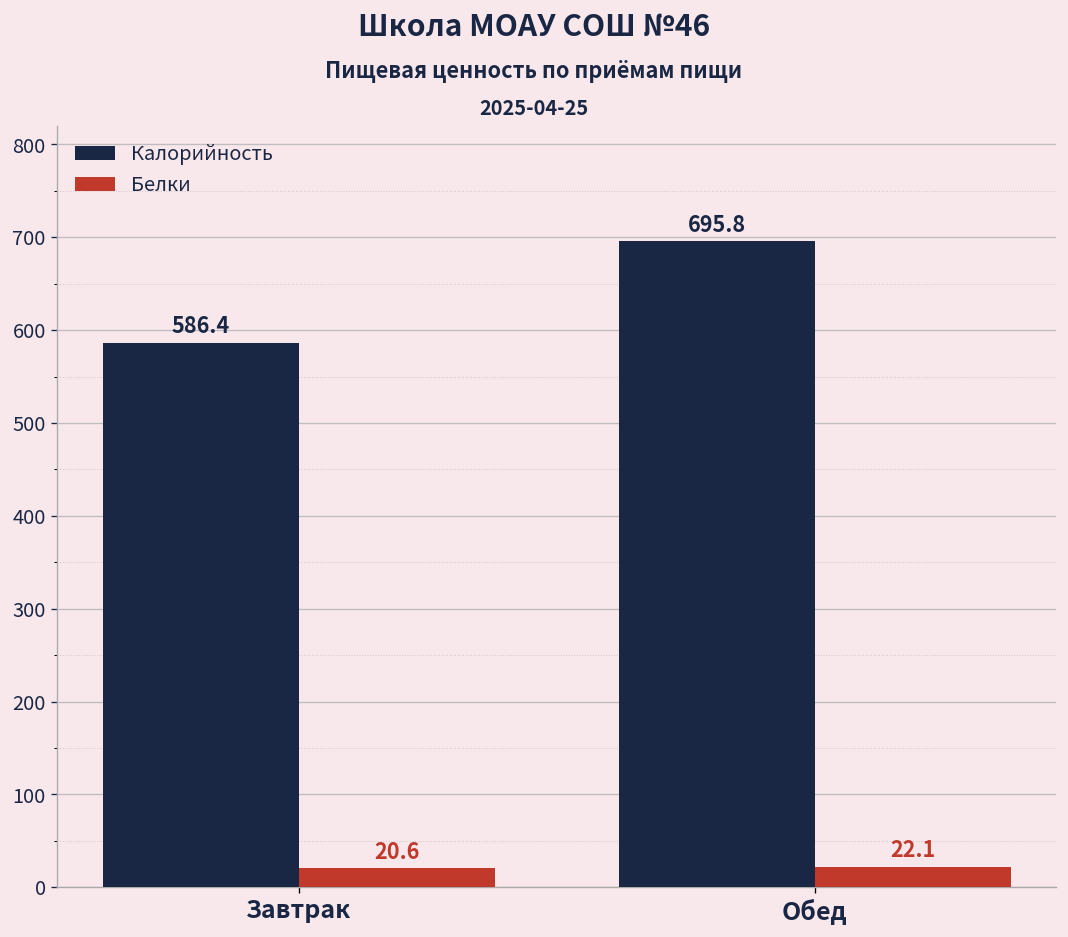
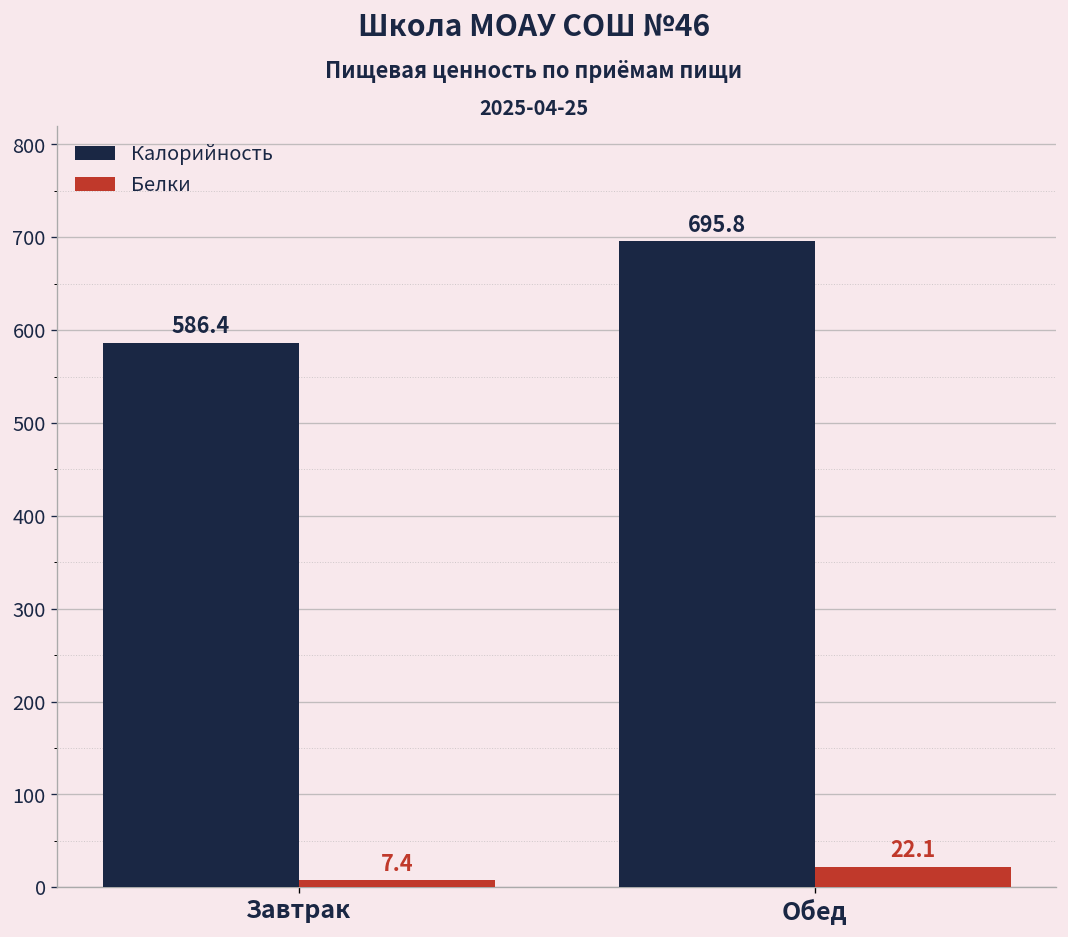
  {
    "Калорийность": {
      "Завтрак": 586.4,
      "Обед": 695.8
    },
    "Белки": {
-     "Завтрак": 20.6,
+     "Завтрак": 7.4,
      "Обед": 22.1
    }
  }
